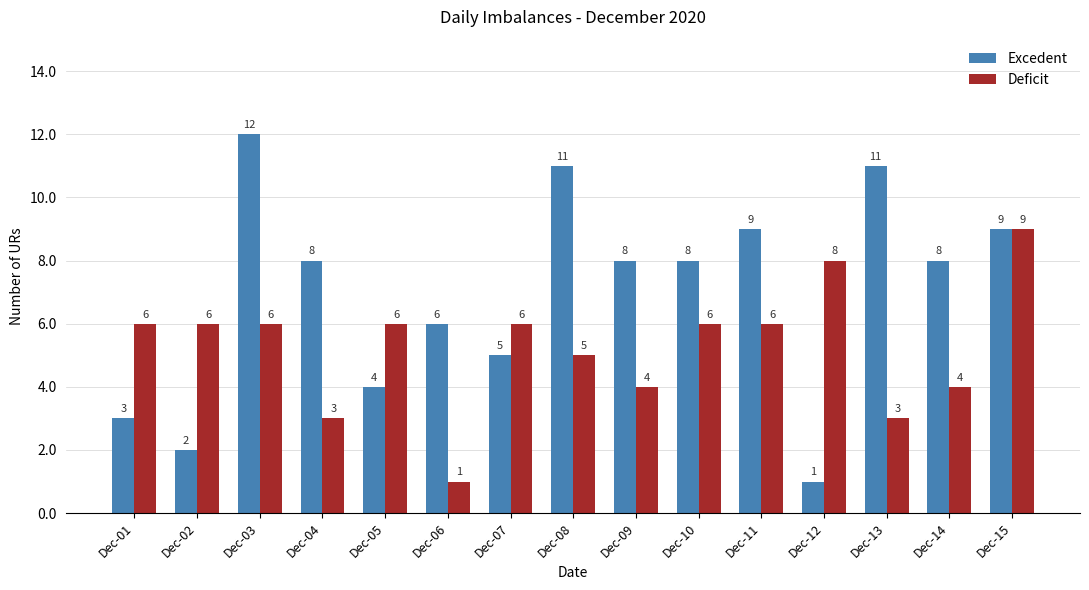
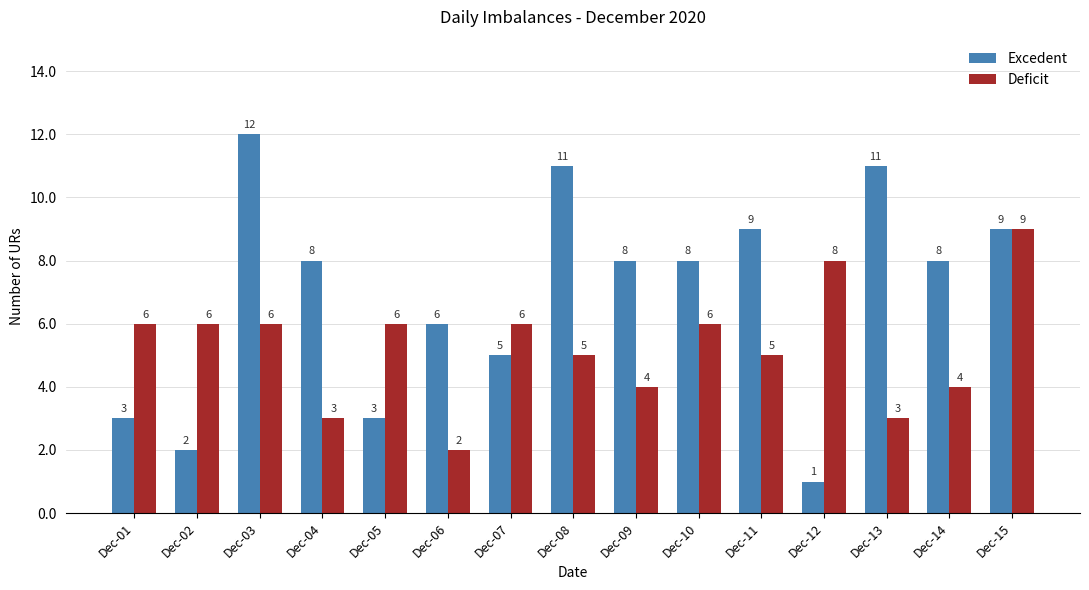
  {
    "Excedent": {
      "Dec-01": 3,
      "Dec-02": 2,
      "Dec-03": 12,
      "Dec-04": 8,
-     "Dec-05": 4,
+     "Dec-05": 3,
      "Dec-06": 6,
      "Dec-07": 5,
      "Dec-08": 11,
      "Dec-09": 8,
      "Dec-10": 8,
      "Dec-11": 9,
      "Dec-12": 1,
      "Dec-13": 11,
      "Dec-14": 8,
      "Dec-15": 9
    },
    "Deficit": {
      "Dec-01": 6,
      "Dec-02": 6,
      "Dec-03": 6,
      "Dec-04": 3,
      "Dec-05": 6,
-     "Dec-06": 1,
+     "Dec-06": 2,
      "Dec-07": 6,
      "Dec-08": 5,
      "Dec-09": 4,
      "Dec-10": 6,
-     "Dec-11": 6,
+     "Dec-11": 5,
      "Dec-12": 8,
      "Dec-13": 3,
      "Dec-14": 4,
      "Dec-15": 9
    }
  }
